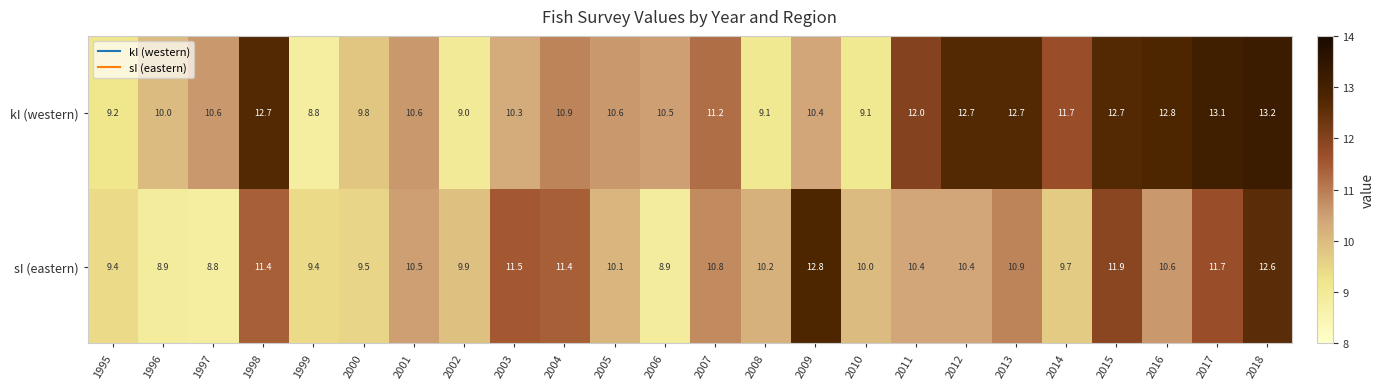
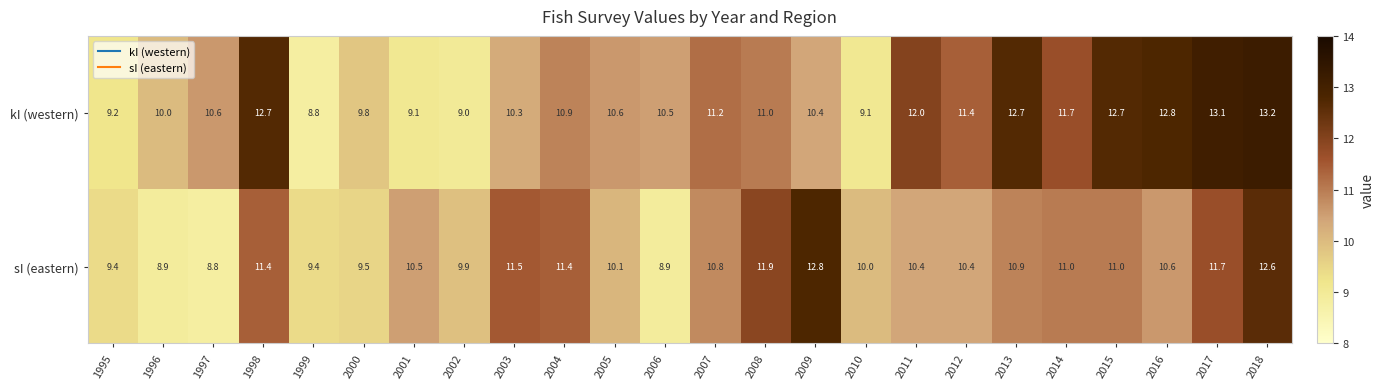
  {
    "kI (western)": {
      "1995": 9.2,
      "1996": 10.0,
      "1997": 10.6,
      "1998": 12.7,
      "1999": 8.8,
      "2000": 9.8,
-     "2001": 10.6,
+     "2001": 9.1,
      "2002": 9.0,
      "2003": 10.3,
      "2004": 10.9,
      "2005": 10.6,
      "2006": 10.5,
      "2007": 11.2,
-     "2008": 9.1,
+     "2008": 11.0,
      "2009": 10.4,
      "2010": 9.1,
      "2011": 12.0,
-     "2012": 12.7,
+     "2012": 11.4,
      "2013": 12.7,
      "2014": 11.7,
      "2015": 12.7,
      "2016": 12.8,
      "2017": 13.1,
      "2018": 13.2
    },
    "sI (eastern)": {
      "1995": 9.4,
      "1996": 8.9,
      "1997": 8.8,
      "1998": 11.4,
      "1999": 9.4,
      "2000": 9.5,
      "2001": 10.5,
      "2002": 9.9,
      "2003": 11.5,
      "2004": 11.4,
      "2005": 10.1,
      "2006": 8.9,
      "2007": 10.8,
-     "2008": 10.2,
+     "2008": 11.9,
      "2009": 12.8,
      "2010": 10.0,
      "2011": 10.4,
      "2012": 10.4,
      "2013": 10.9,
-     "2014": 9.7,
-     "2015": 11.9,
+     "2014": 11.0,
+     "2015": 11.0,
      "2016": 10.6,
      "2017": 11.7,
      "2018": 12.6
    }
  }
